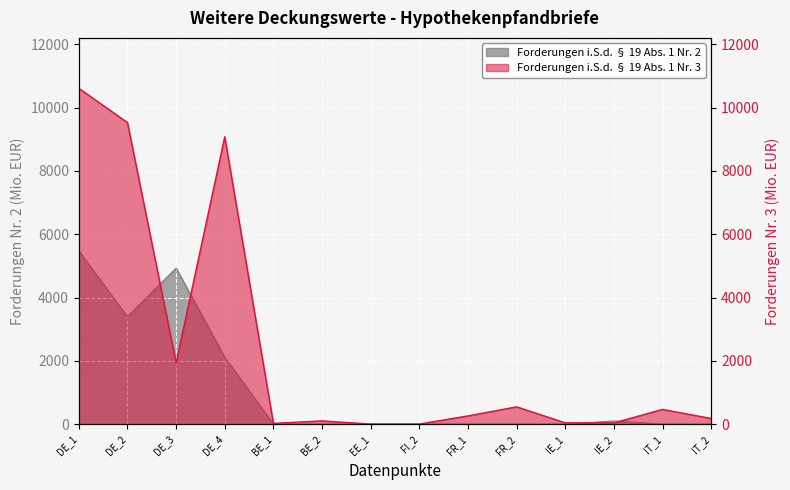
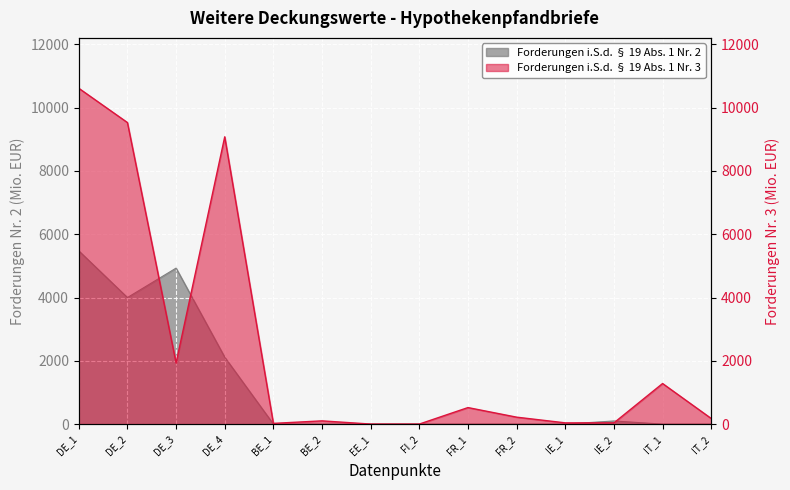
  {
    "Forderungen i.S.d. § 19 Abs. 1 Nr. 2": {
      "DE_1": 5500,
-     "DE_2": 3400,
+     "DE_2": 4000,
      "DE_3": 4900,
      "DE_4": 2100,
      "BE_1": 0,
      "BE_2": 0,
      "EE_1": 0,
      "FI_2": 0,
      "FR_1": 0,
      "FR_2": 0,
      "IE_1": 0,
      "IE_2": 100,
      "IT_1": 0,
      "IT_2": 0
    },
    "Forderungen i.S.d. § 19 Abs. 1 Nr. 3": {
      "DE_1": 10600,
      "DE_2": 9500,
      "DE_3": 1900,
      "DE_4": 9100,
      "BE_1": 0,
      "BE_2": 100,
      "EE_1": 0,
      "FI_2": 0,
-     "FR_1": 300,
-     "FR_2": 500,
+     "FR_1": 500,
+     "FR_2": 200,
      "IE_1": 0,
      "IE_2": 0,
-     "IT_1": 500,
+     "IT_1": 1300,
      "IT_2": 200
    }
  }
